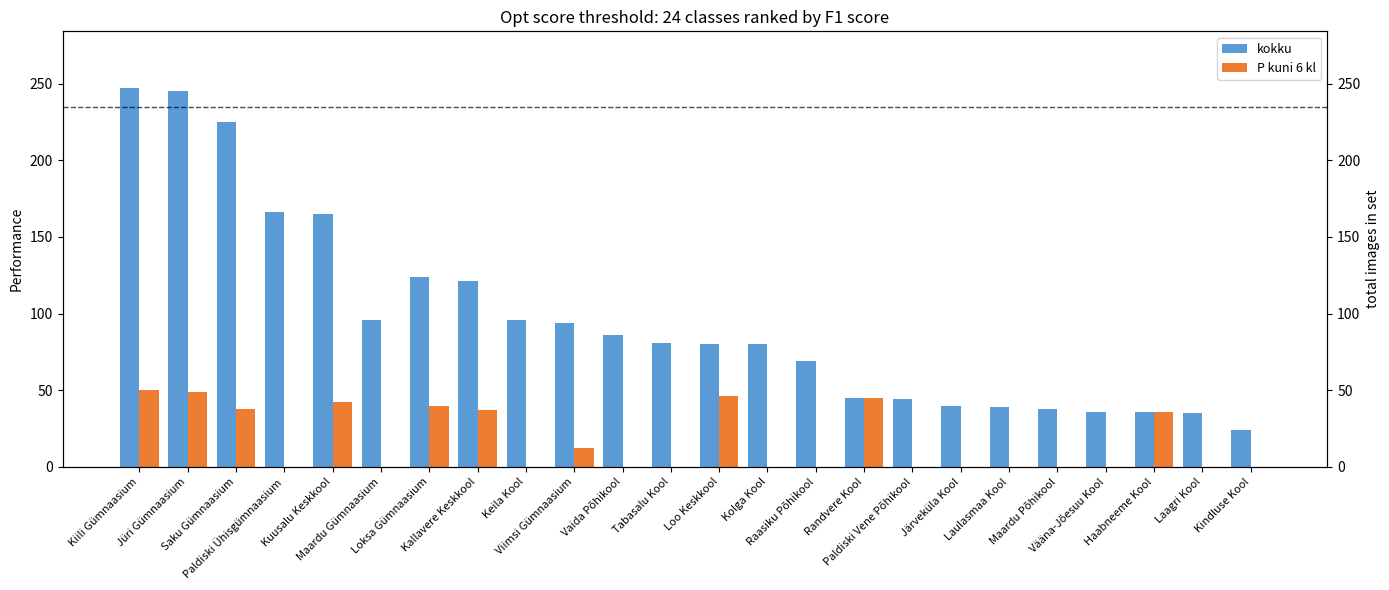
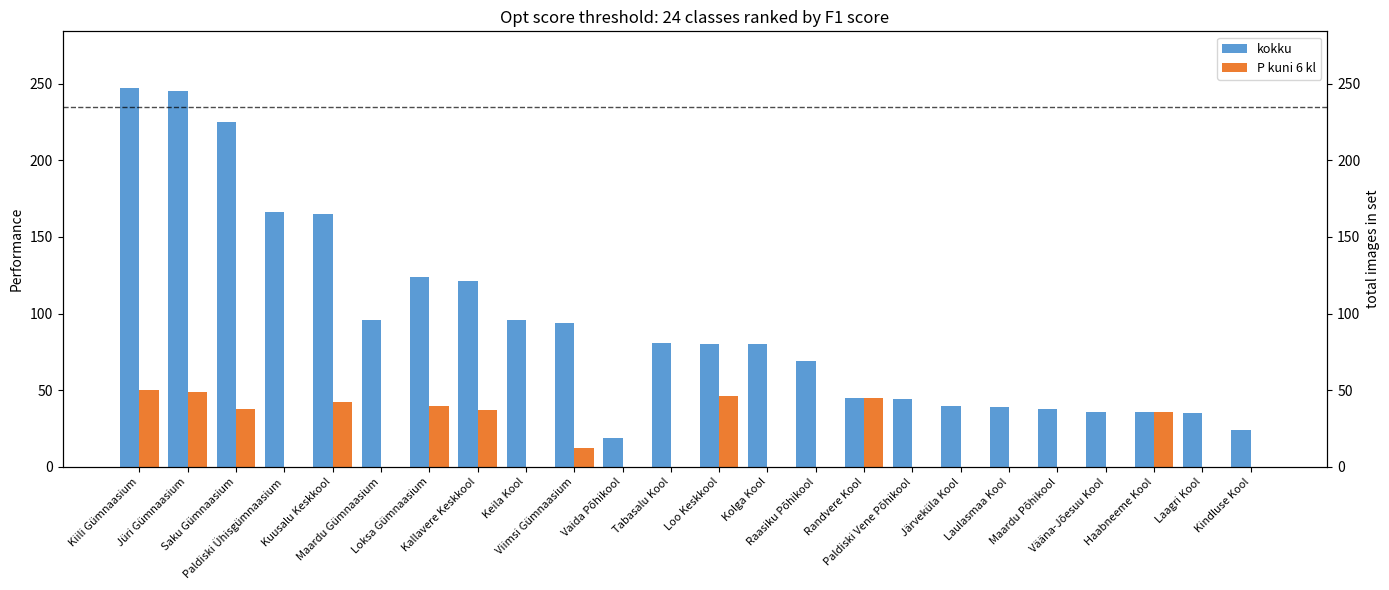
  {
    "kokku": {
      "Kiili Gümnaasium": 247,
      "Jüri Gümnaasium": 245,
      "Saku Gümnaasium": 225,
      "Paldiski Ühisgümnaasium": 166,
      "Kuusalu Keskkool": 165,
      "Maardu Gümnaasium": 96,
      "Loksa Gümnaasium": 124,
      "Kallavere Keskkool": 121,
      "Keila Kool": 96,
      "Viimsi Gümnaasium": 94,
-     "Vaida Põhikool": 86,
+     "Vaida Põhikool": 19,
      "Tabasalu Kool": 81,
      "Loo Keskkool": 80,
      "Kolga Kool": 80,
      "Raasiku Põhikool": 69,
      "Randvere Kool": 45,
      "Paldiski Vene Põhikool": 44,
      "Järveküla Kool": 40,
      "Laulasmaa Kool": 39,
      "Maardu Põhikool": 38,
      "Vääna-Jõesuu Kool": 36,
      "Haabneeme Kool": 36,
      "Laagri Kool": 35,
      "Kindluse Kool": 24
    },
    "P kuni 6 kl": {
      "Kiili Gümnaasium": 50,
      "Jüri Gümnaasium": 49,
      "Saku Gümnaasium": 38,
      "Paldiski Ühisgümnaasium": 0,
      "Kuusalu Keskkool": 42,
      "Maardu Gümnaasium": 0,
      "Loksa Gümnaasium": 40,
      "Kallavere Keskkool": 37,
      "Keila Kool": 0,
      "Viimsi Gümnaasium": 12,
      "Vaida Põhikool": 0,
      "Tabasalu Kool": 0,
      "Loo Keskkool": 46,
      "Kolga Kool": 0,
      "Raasiku Põhikool": 0,
      "Randvere Kool": 45,
      "Paldiski Vene Põhikool": 0,
      "Järveküla Kool": 0,
      "Laulasmaa Kool": 0,
      "Maardu Põhikool": 0,
      "Vääna-Jõesuu Kool": 0,
      "Haabneeme Kool": 36,
      "Laagri Kool": 0,
      "Kindluse Kool": 0
    }
  }
